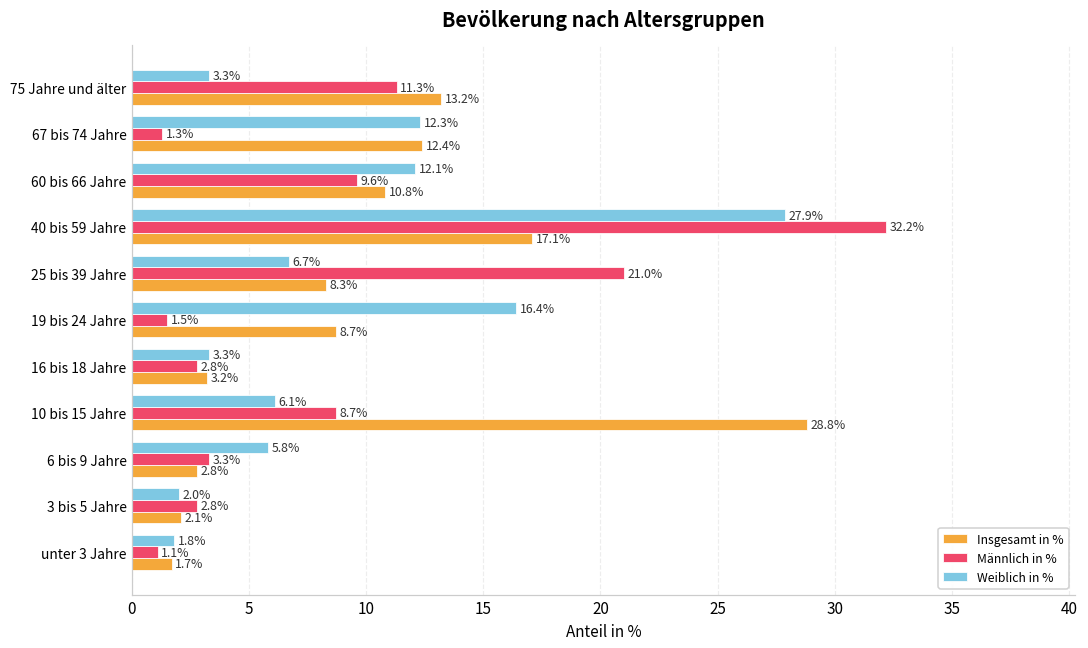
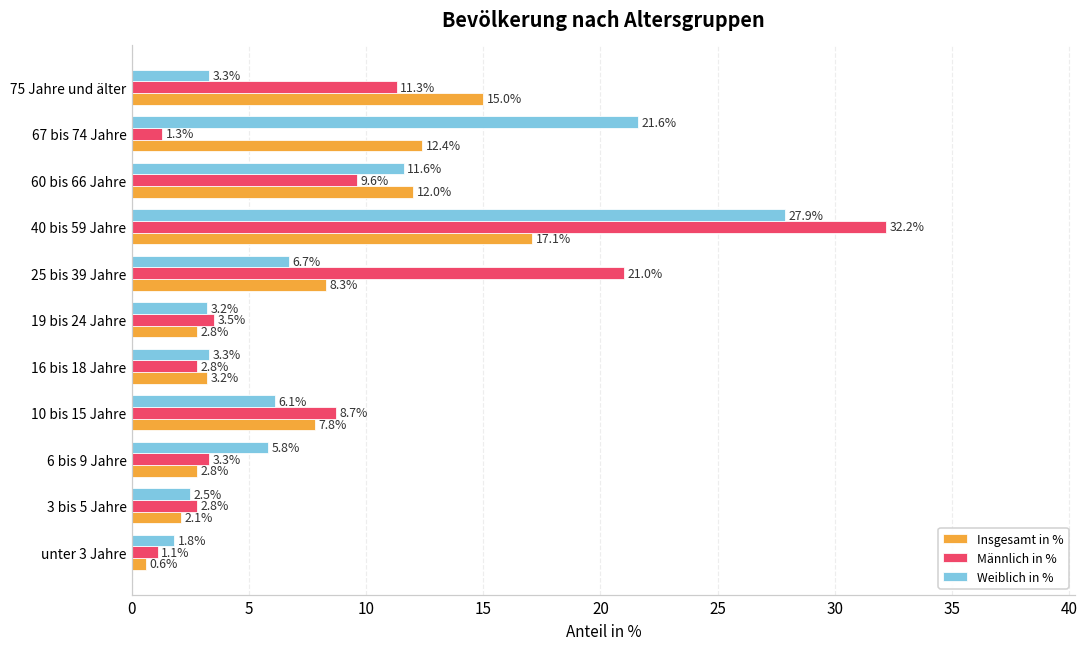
  {
    "Insgesamt in %": {
-     "75 Jahre und älter": "13.2%",
+     "75 Jahre und älter": "15.0%",
      "67 bis 74 Jahre": "12.4%",
-     "60 bis 66 Jahre": "10.8%",
+     "60 bis 66 Jahre": "12.0%",
      "40 bis 59 Jahre": "17.1%",
      "25 bis 39 Jahre": "8.3%",
-     "19 bis 24 Jahre": "8.7%",
+     "19 bis 24 Jahre": "2.8%",
      "16 bis 18 Jahre": "3.2%",
-     "10 bis 15 Jahre": "28.8%",
+     "10 bis 15 Jahre": "7.8%",
      "6 bis 9 Jahre": "2.8%",
      "3 bis 5 Jahre": "2.1%",
-     "unter 3 Jahre": "1.7%"
+     "unter 3 Jahre": "0.6%"
    },
    "Männlich in %": {
      "75 Jahre und älter": "11.3%",
      "67 bis 74 Jahre": "1.3%",
      "60 bis 66 Jahre": "9.6%",
      "40 bis 59 Jahre": "32.2%",
      "25 bis 39 Jahre": "21.0%",
-     "19 bis 24 Jahre": "1.5%",
+     "19 bis 24 Jahre": "3.5%",
      "16 bis 18 Jahre": "2.8%",
      "10 bis 15 Jahre": "8.7%",
      "6 bis 9 Jahre": "3.3%",
      "3 bis 5 Jahre": "2.8%",
      "unter 3 Jahre": "1.1%"
    },
    "Weiblich in %": {
      "75 Jahre und älter": "3.3%",
-     "67 bis 74 Jahre": "12.3%",
-     "60 bis 66 Jahre": "12.1%",
+     "67 bis 74 Jahre": "21.6%",
+     "60 bis 66 Jahre": "11.6%",
      "40 bis 59 Jahre": "27.9%",
      "25 bis 39 Jahre": "6.7%",
-     "19 bis 24 Jahre": "16.4%",
+     "19 bis 24 Jahre": "3.2%",
      "16 bis 18 Jahre": "3.3%",
      "10 bis 15 Jahre": "6.1%",
      "6 bis 9 Jahre": "5.8%",
-     "3 bis 5 Jahre": "2.0%",
+     "3 bis 5 Jahre": "2.5%",
      "unter 3 Jahre": "1.8%"
    }
  }
